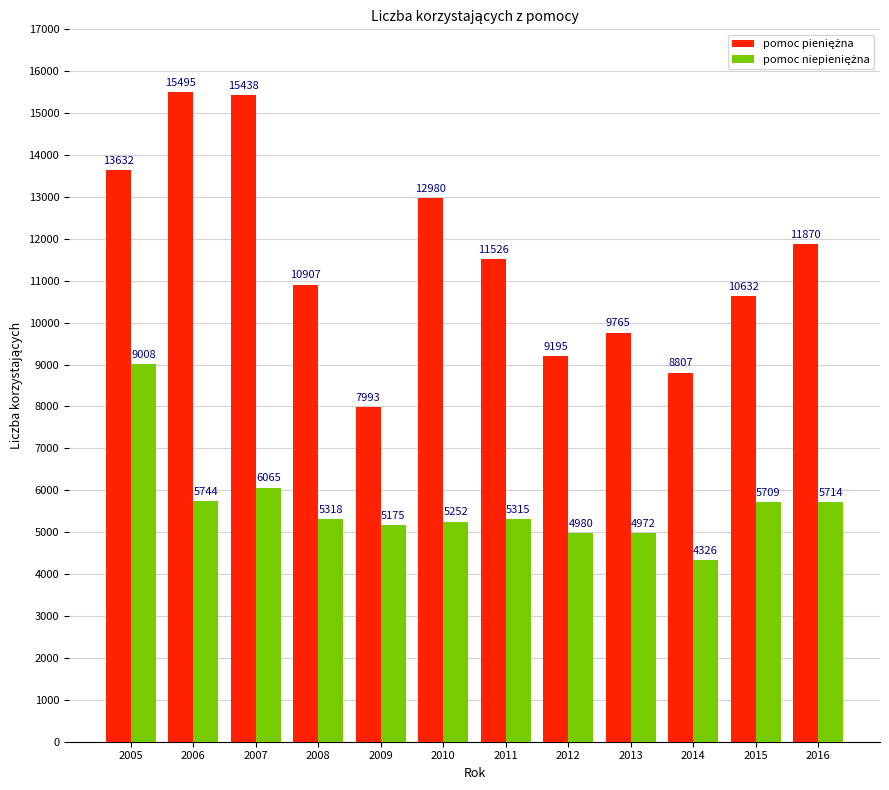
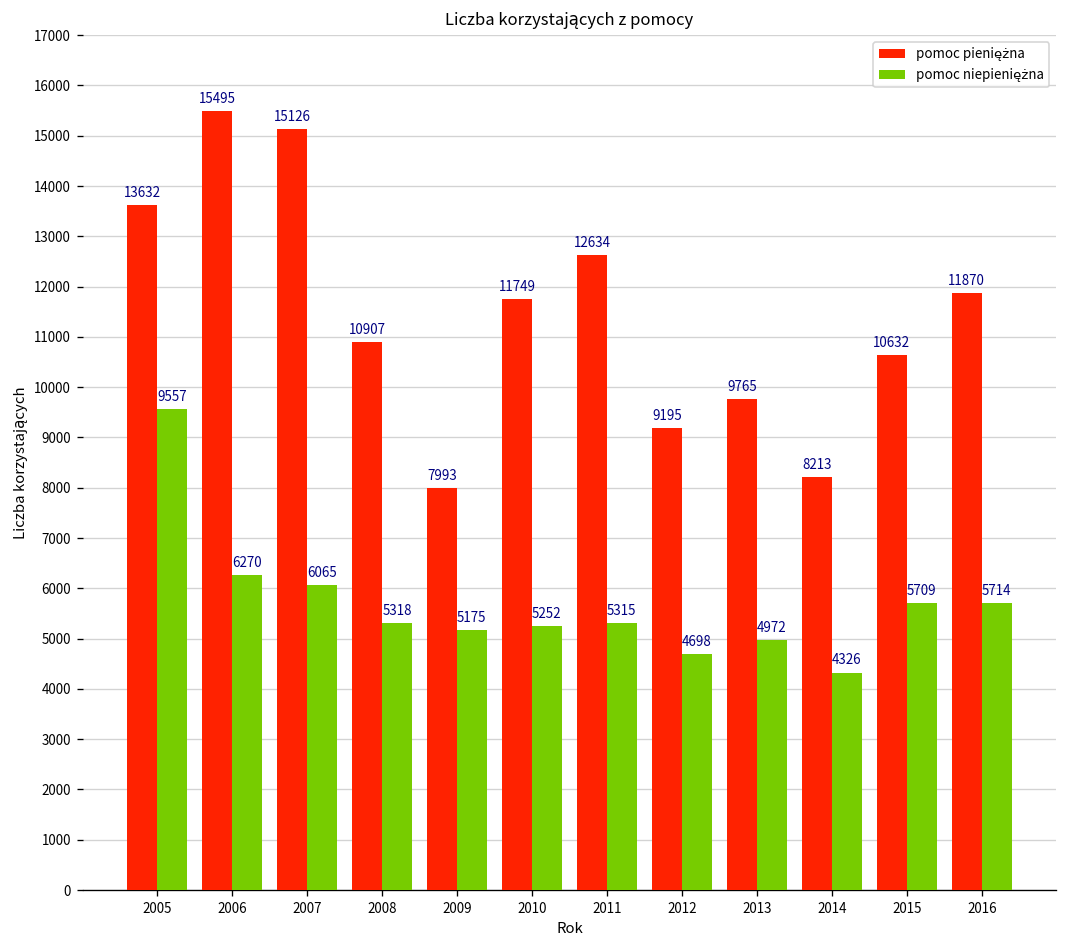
  {
    "pomoc pieniężna": {
      "2005": 13632,
      "2006": 15495,
-     "2007": 15438,
+     "2007": 15126,
      "2008": 10907,
      "2009": 7993,
-     "2010": 12980,
-     "2011": 11526,
+     "2010": 11749,
+     "2011": 12634,
      "2012": 9195,
      "2013": 9765,
-     "2014": 8807,
+     "2014": 8213,
      "2015": 10632,
      "2016": 11870
    },
    "pomoc niepieniężna": {
-     "2005": 9008,
-     "2006": 5744,
+     "2005": 9557,
+     "2006": 6270,
      "2007": 6065,
      "2008": 5318,
      "2009": 5175,
      "2010": 5252,
      "2011": 5315,
-     "2012": 4980,
+     "2012": 4698,
      "2013": 4972,
      "2014": 4326,
      "2015": 5709,
      "2016": 5714
    }
  }
